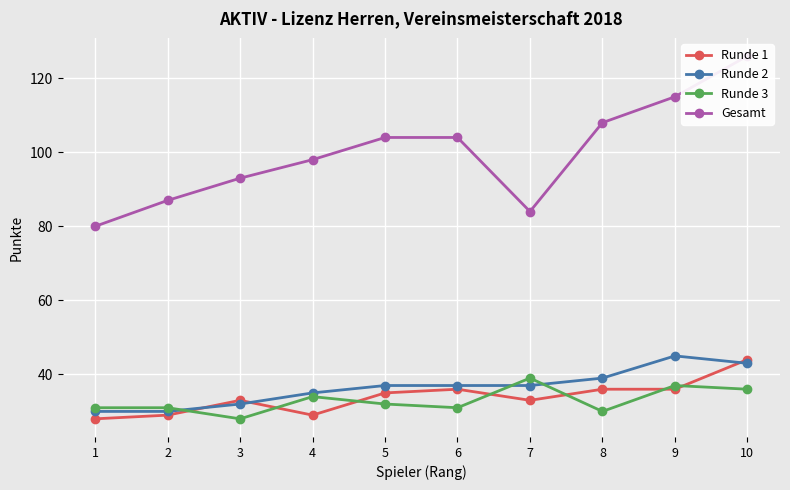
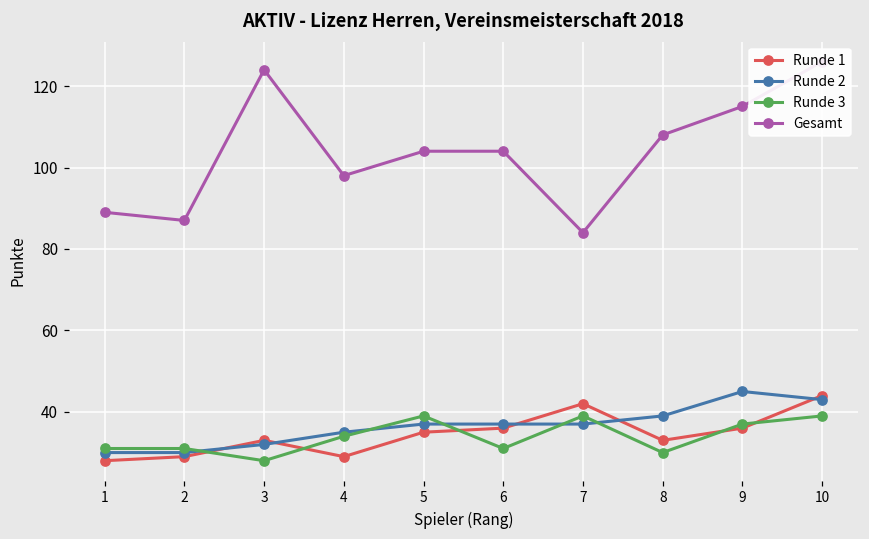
  {
    "Runde 1": {
      "1": 28,
      "2": 29,
      "3": 33,
      "4": 29,
      "5": 35,
      "6": 36,
-     "7": 33,
-     "8": 36,
+     "7": 42,
+     "8": 33,
      "9": 36,
      "10": 44
    },
    "Runde 2": {
      "1": 30,
      "2": 30,
      "3": 32,
      "4": 35,
      "5": 37,
      "6": 37,
      "7": 37,
      "8": 39,
      "9": 45,
      "10": 43
    },
    "Runde 3": {
      "1": 31,
      "2": 31,
      "3": 28,
      "4": 34,
-     "5": 32,
+     "5": 39,
      "6": 31,
      "7": 39,
      "8": 30,
      "9": 37,
-     "10": 36
+     "10": 39
    },
    "Gesamt": {
-     "1": 80,
+     "1": 89,
      "2": 87,
-     "3": 93,
+     "3": 124,
      "4": 98,
      "5": 104,
      "6": 104,
      "7": 84,
      "8": 108,
      "9": 115
    }
  }
